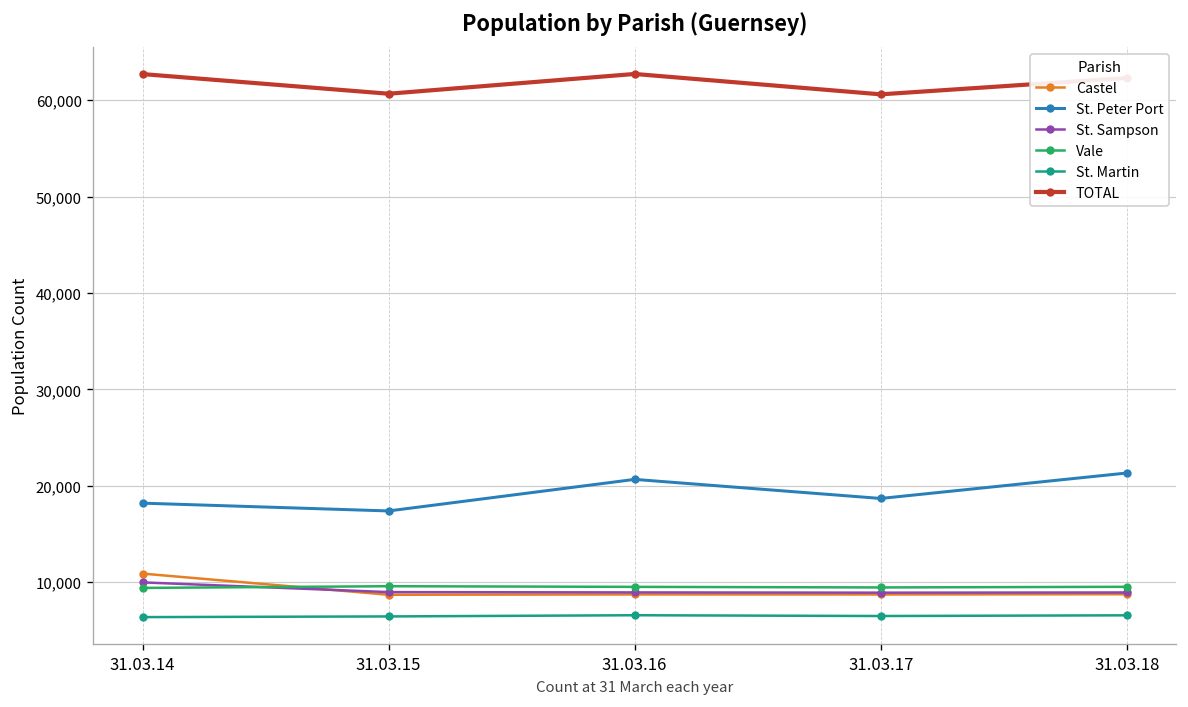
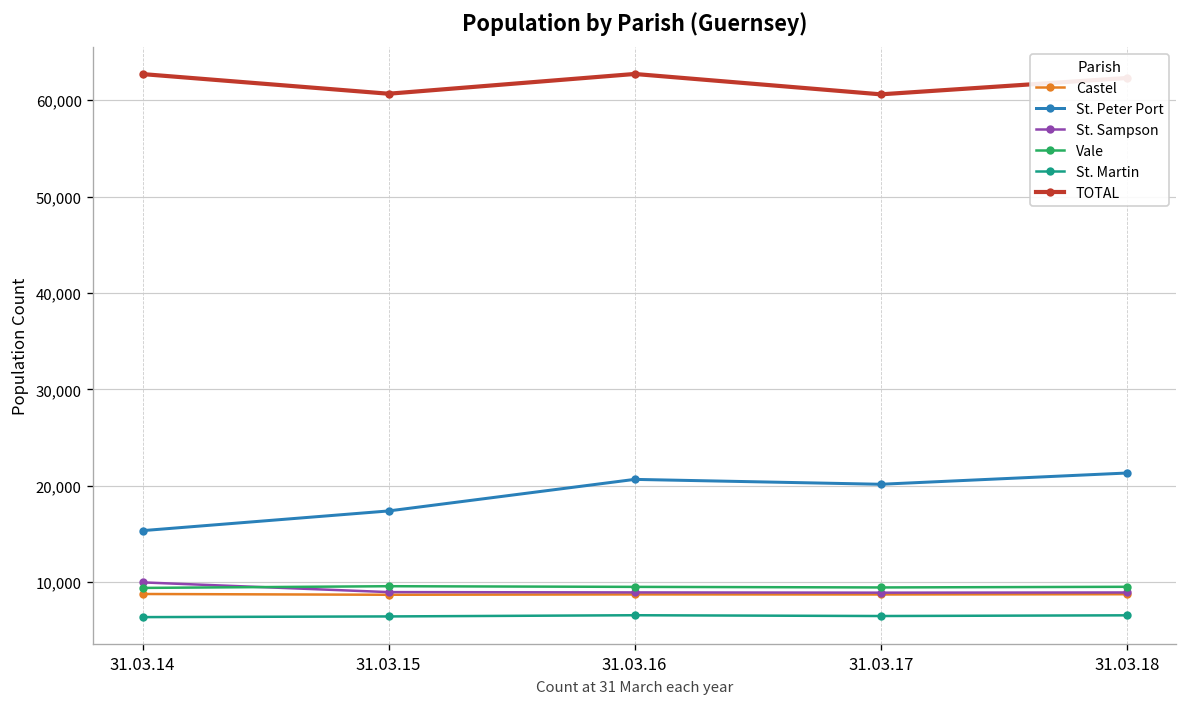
  {
    "Castel": {
-     "31.03.14": "11,000"
+     "31.03.14": "9,000"
    },
    "St. Peter Port": {
-     "31.03.14": "18,000",
+     "31.03.14": "15,000",
      "31.03.15": "17,000",
      "31.03.16": "21,000",
-     "31.03.17": "19,000",
+     "31.03.17": "20,000",
      "31.03.18": "21,000"
    },
    "St. Sampson": {
      "31.03.14": "10,000"
    },
    "TOTAL": {
      "31.03.14": "63,000",
      "31.03.15": "61,000",
      "31.03.16": "63,000",
      "31.03.17": "61,000"
    }
  }
